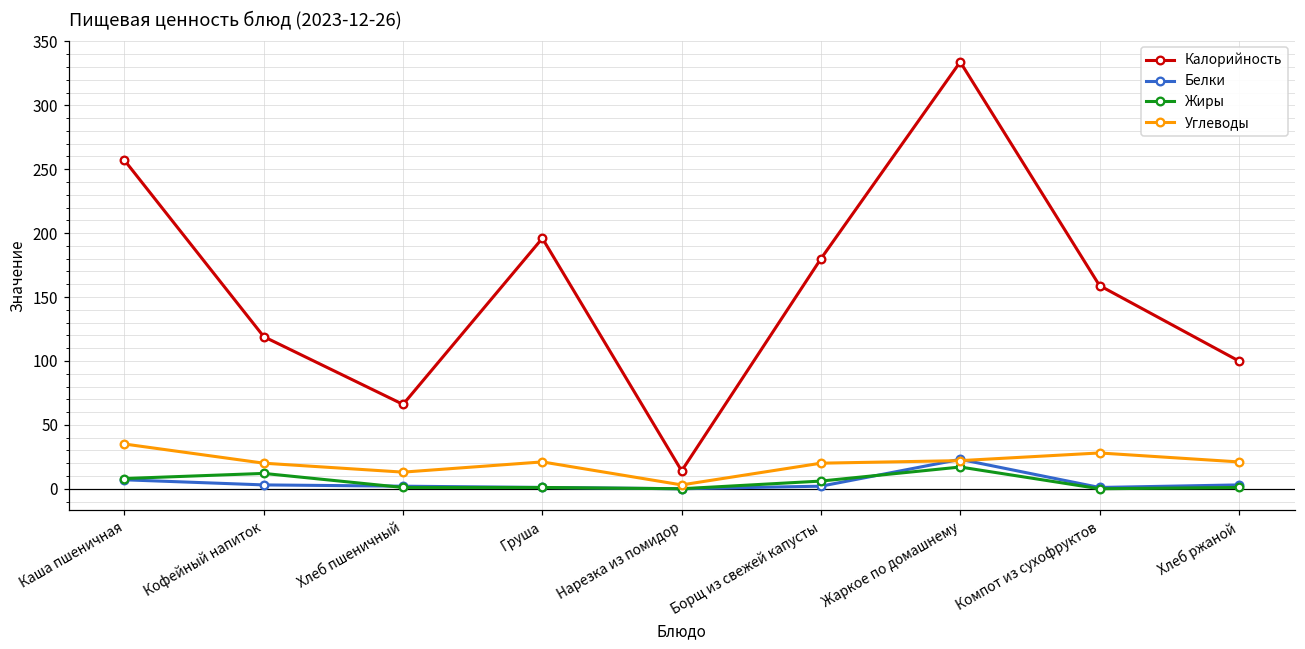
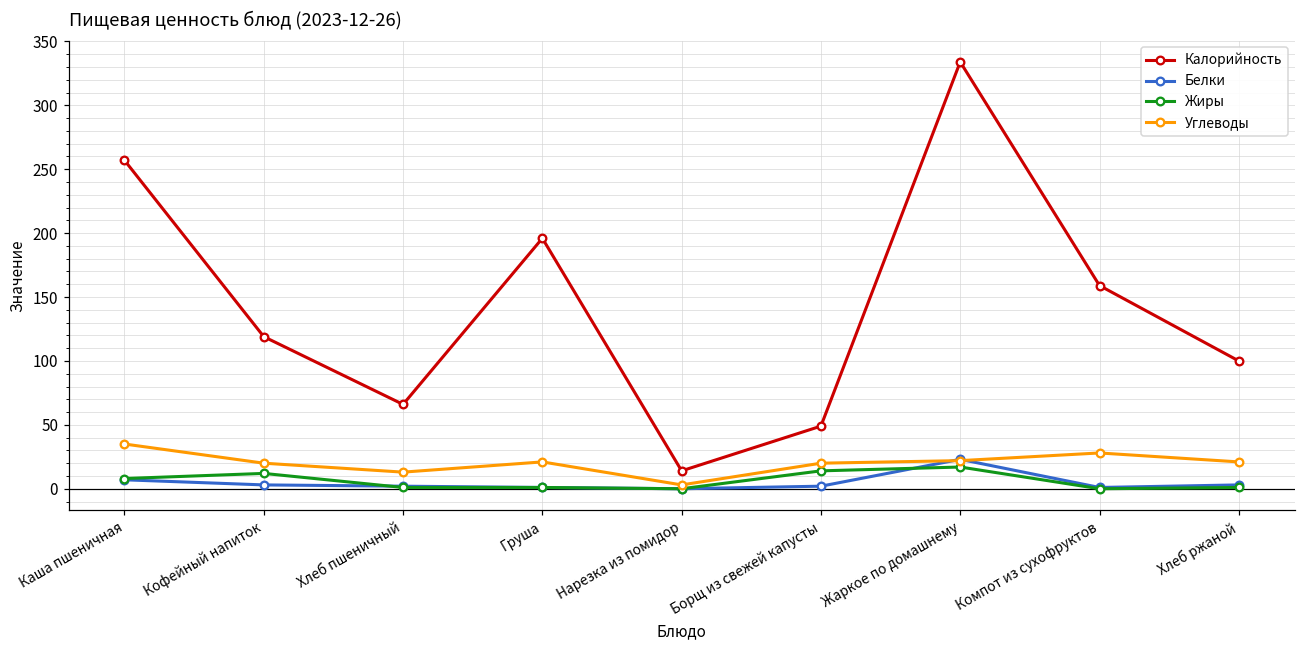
  {
    "Калорийность": {
      "Каша пшеничная": 257,
      "Кофейный напиток": 119,
      "Хлеб пшеничный": 66,
      "Груша": 196,
      "Нарезка из помидор": 14,
-     "Борщ из свежей капусты": 180,
+     "Борщ из свежей капусты": 49,
      "Жаркое по домашнему": 334,
      "Компот из сухофруктов": 159,
      "Хлеб ржаной": 100
    },
    "Белки": {
      "Кофейный напиток": 3,
      "Борщ из свежей капусты": 2
    },
    "Жиры": {
      "Кофейный напиток": 12,
-     "Борщ из свежей капусты": 6,
+     "Борщ из свежей капусты": 14,
      "Жаркое по домашнему": 17
    },
    "Углеводы": {
      "Каша пшеничная": 35,
      "Кофейный напиток": 20,
      "Хлеб пшеничный": 13,
      "Груша": 21,
      "Нарезка из помидор": 3,
      "Борщ из свежей капусты": 20,
      "Компот из сухофруктов": 28,
      "Хлеб ржаной": 21
    }
  }
